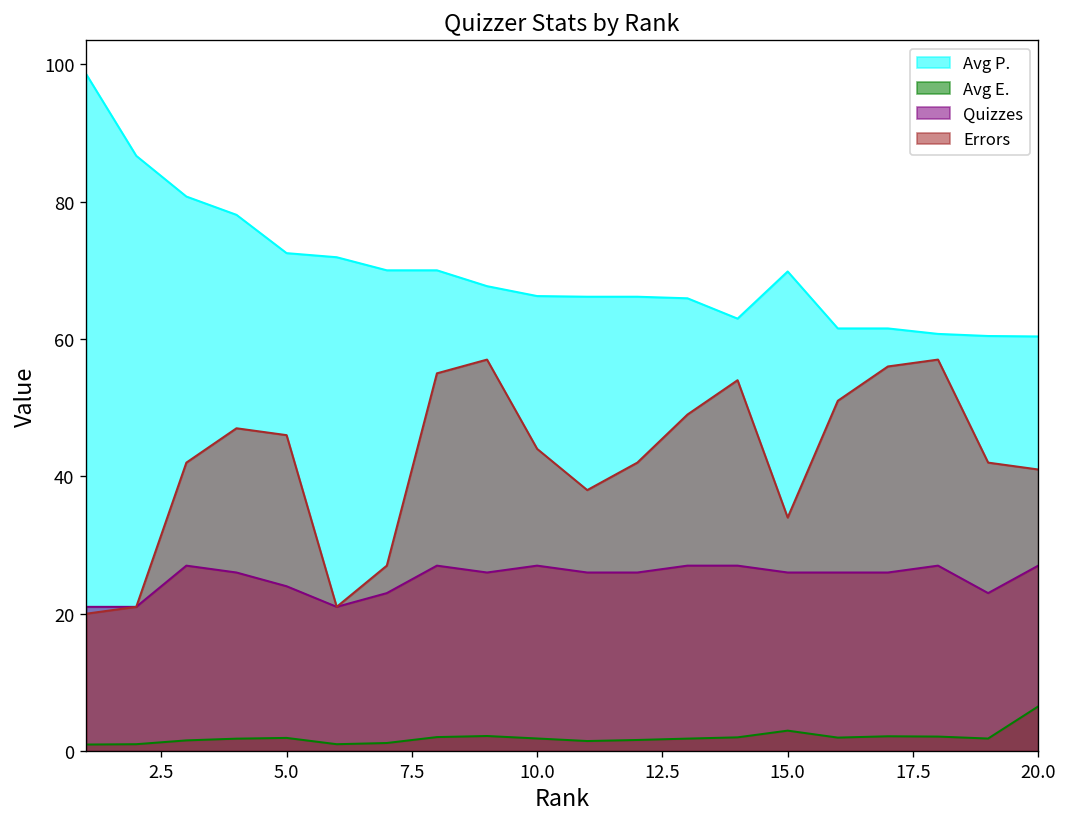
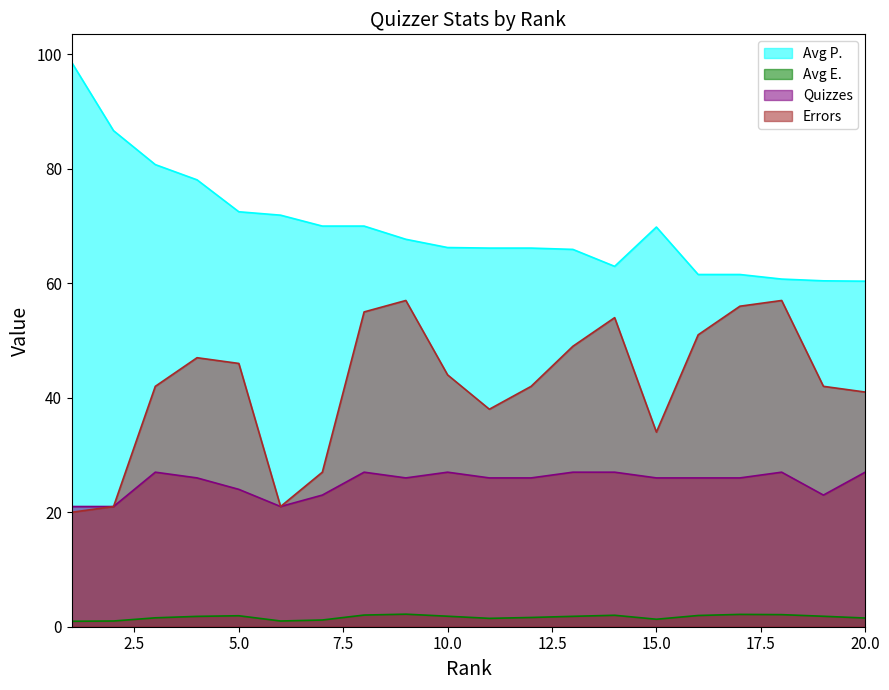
  {
    "Avg P.": {
      "5.0": 73,
      "10.0": 66,
      "15.0": 70,
      "20.0": 60
    },
    "Avg E.": {
      "5.0": 2,
      "10.0": 2,
-     "15.0": 3,
-     "20.0": 7
+     "15.0": 1,
+     "20.0": 2
    },
    "Quizzes": {
      "5.0": 24,
      "10.0": 27,
      "15.0": 26,
      "20.0": 27
    },
    "Errors": {
      "5.0": 46,
      "10.0": 44,
      "15.0": 34,
      "20.0": 41
    }
  }
